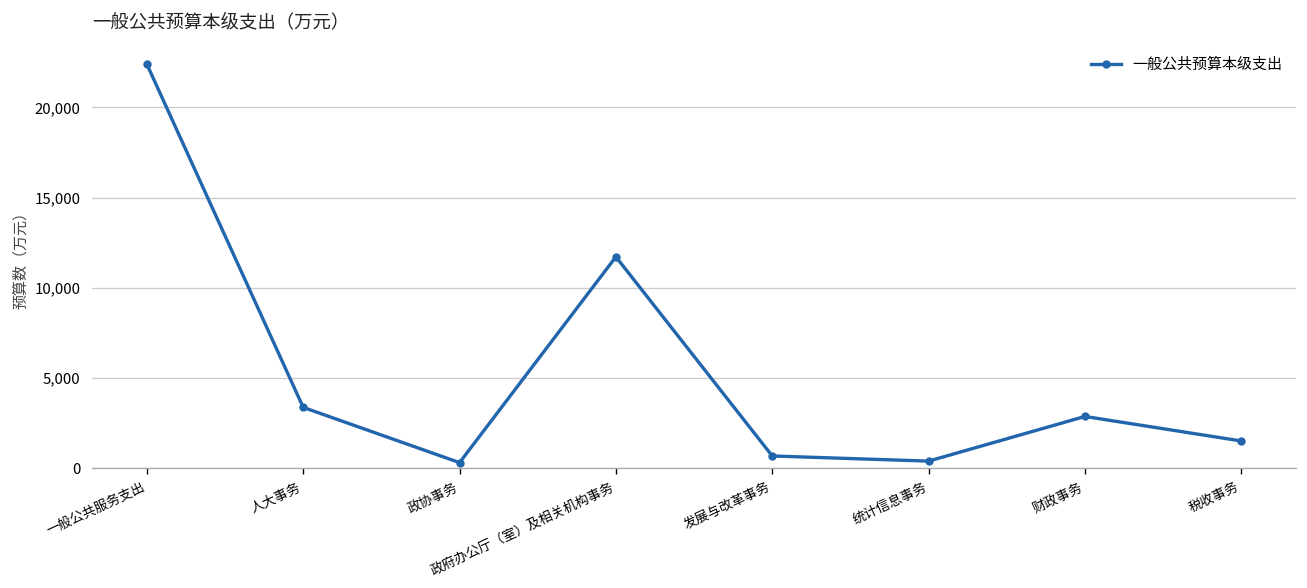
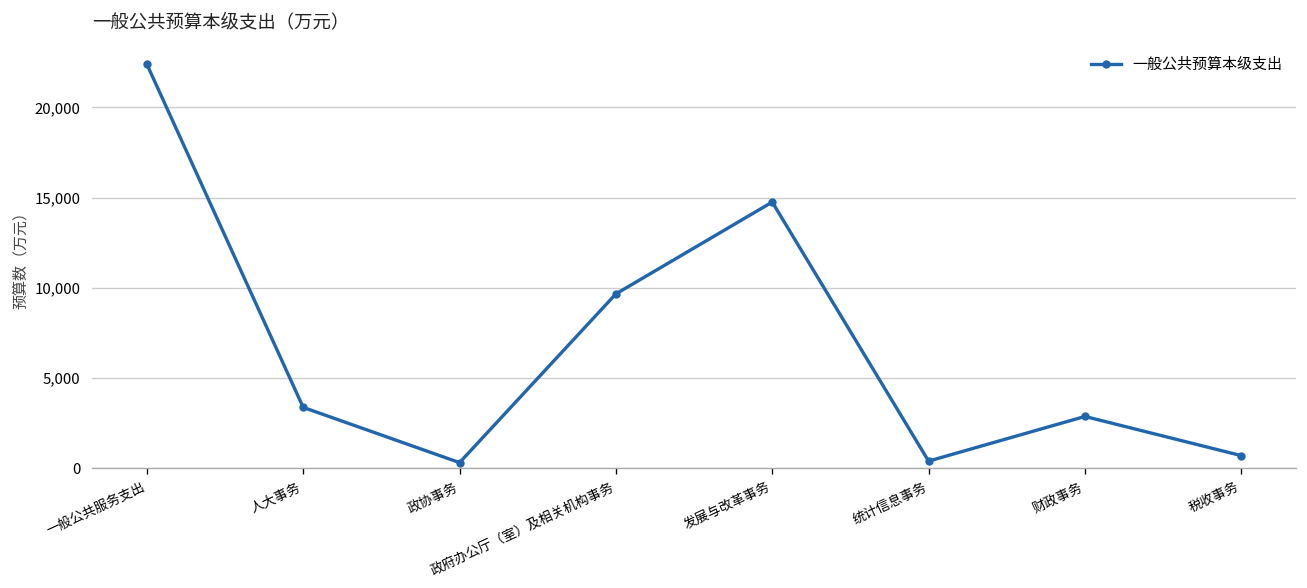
  {
    "一般公共服务支出": "22,400",
    "人大事务": "3,400",
    "政协事务": "300",
-   "政府办公厅（室）及相关机构事务": "11,700",
-   "发展与改革事务": "700",
+   "政府办公厅（室）及相关机构事务": "9,700",
+   "发展与改革事务": "14,800",
    "统计信息事务": "400",
    "财政事务": "2,900",
-   "税收事务": "1,500"
+   "税收事务": "700"
  }
